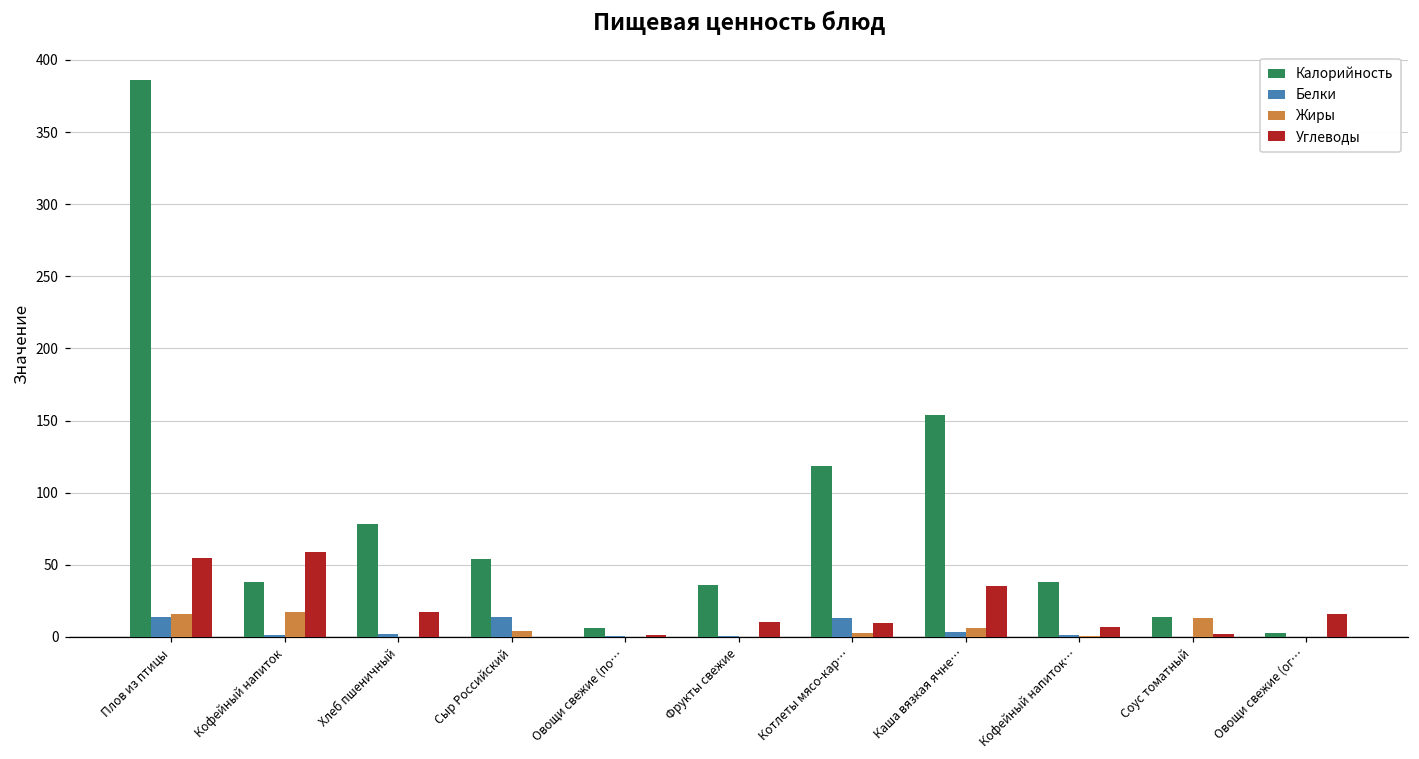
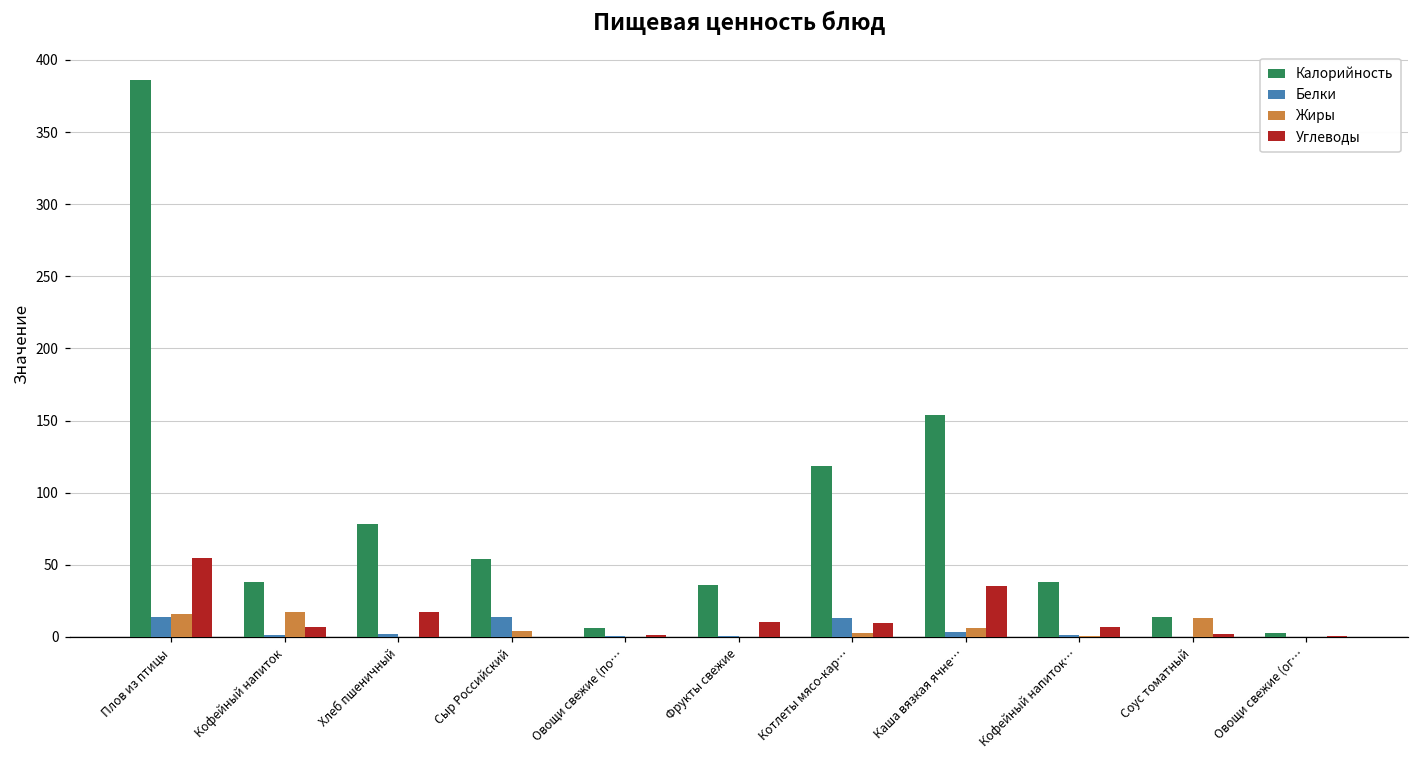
  {
    "Калорийность": {
      "Плов из птицы": 386,
      "Кофейный напиток": 38,
      "Хлеб пшеничный": 78,
      "Сыр Российский": 54,
      "Овощи свежие (по…": 6,
      "Фрукты свежие": 36,
      "Котлеты мясо-кар…": 119,
      "Каша вязкая ячне…": 154,
      "Кофейный напиток…": 38,
      "Соус томатный": 14,
      "Овощи свежие (ог…": 3
    },
    "Белки": {
      "Плов из птицы": 14,
      "Хлеб пшеничный": 2,
      "Сыр Российский": 14,
      "Котлеты мясо-кар…": 13,
      "Каша вязкая ячне…": 3
    },
    "Жиры": {
      "Плов из птицы": 16,
      "Кофейный напиток": 18,
      "Сыр Российский": 4,
      "Котлеты мясо-кар…": 3,
      "Каша вязкая ячне…": 6,
      "Соус томатный": 13
    },
    "Углеводы": {
      "Плов из птицы": 55,
-     "Кофейный напиток": 59,
+     "Кофейный напиток": 7,
      "Хлеб пшеничный": 17,
      "Сыр Российский": 0,
      "Фрукты свежие": 10,
      "Котлеты мясо-кар…": 9,
      "Каша вязкая ячне…": 35,
      "Кофейный напиток…": 7,
      "Соус томатный": 2,
-     "Овощи свежие (ог…": 16
+     "Овощи свежие (ог…": 1
    }
  }
